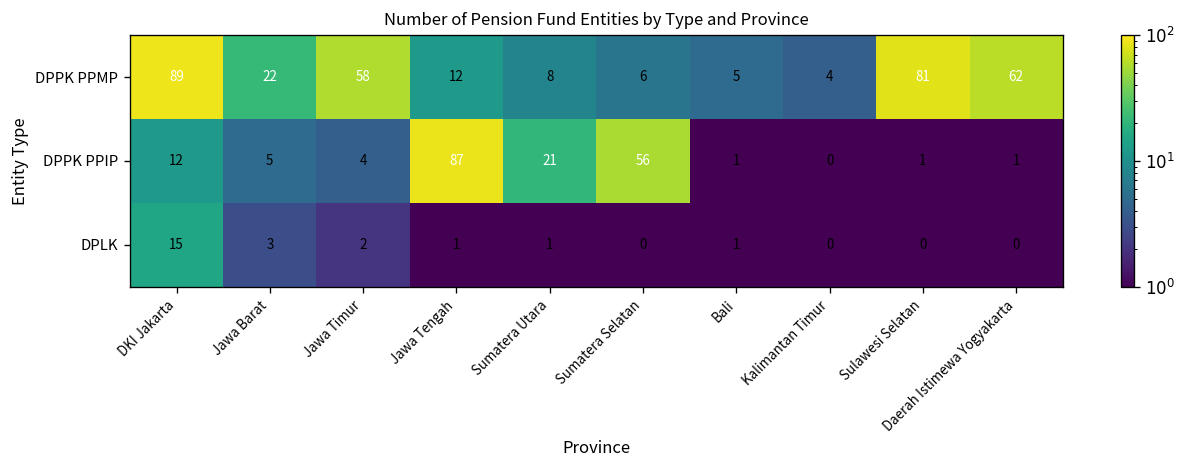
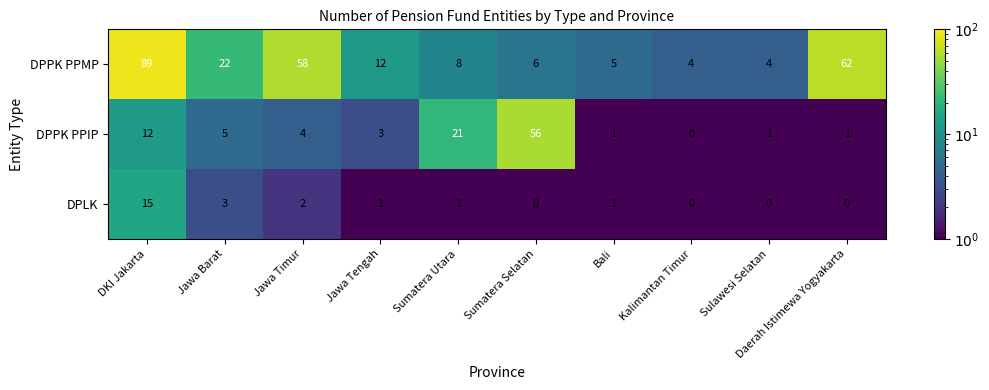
  {
    "DPPK PPMP": {
      "DKI Jakarta": 89,
      "Jawa Barat": 22,
      "Jawa Timur": 58,
      "Jawa Tengah": 12,
      "Sumatera Utara": 8,
      "Sumatera Selatan": 6,
      "Bali": 5,
      "Kalimantan Timur": 4,
-     "Sulawesi Selatan": 81,
+     "Sulawesi Selatan": 4,
      "Daerah Istimewa Yogyakarta": 62
    },
    "DPPK PPIP": {
      "DKI Jakarta": 12,
      "Jawa Barat": 5,
      "Jawa Timur": 4,
-     "Jawa Tengah": 87,
+     "Jawa Tengah": 3,
      "Sumatera Utara": 21,
      "Sumatera Selatan": 56,
      "Bali": 1,
      "Kalimantan Timur": 0,
      "Sulawesi Selatan": 1,
      "Daerah Istimewa Yogyakarta": 1
    },
    "DPLK": {
      "DKI Jakarta": 15,
      "Jawa Barat": 3,
      "Jawa Timur": 2,
      "Jawa Tengah": 1,
      "Sumatera Utara": 1,
      "Sumatera Selatan": 0,
      "Bali": 1,
      "Kalimantan Timur": 0,
      "Sulawesi Selatan": 0,
      "Daerah Istimewa Yogyakarta": 0
    }
  }
